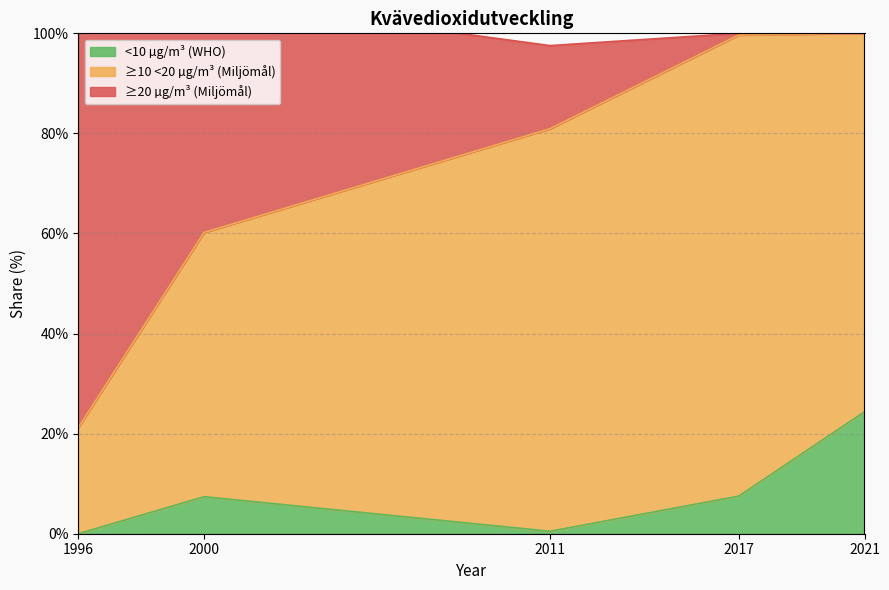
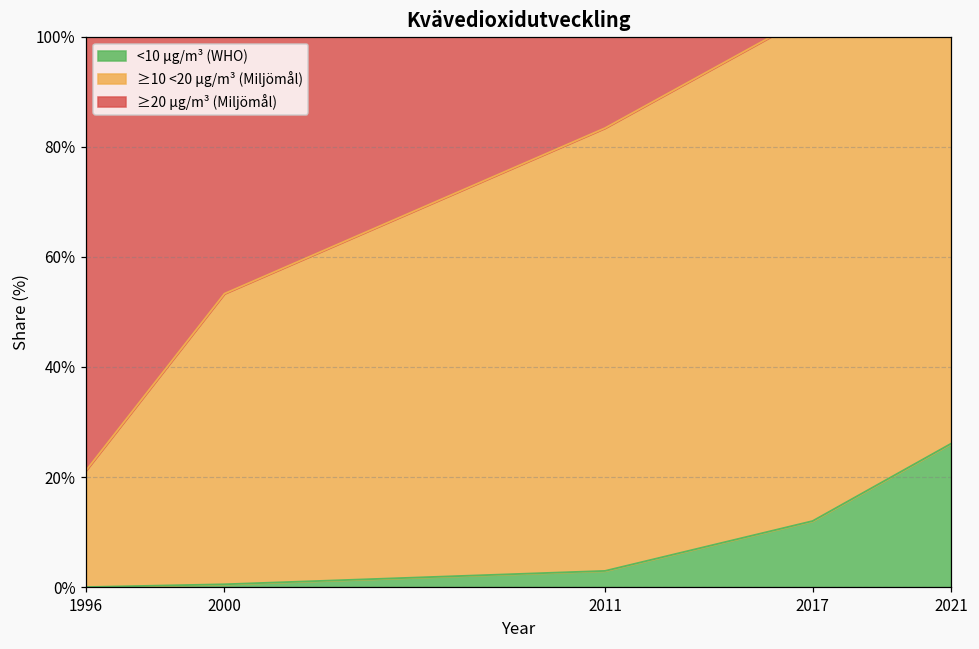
  {
    "<10 µg/m³ (WHO)": {
      "1996": "0%",
-     "2000": "7%",
-     "2011": "0%",
-     "2017": "8%",
-     "2021": "24%"
+     "2000": "1%",
+     "2011": "3%",
+     "2017": "12%",
+     "2021": "26%"
    },
    "≥10 <20 µg/m³ (Miljömål)": {
      "1996": "21%",
      "2000": "53%",
      "2011": "80%"
    },
    "≥20 µg/m³ (Miljömål)": {
      "1996": "79%",
      "2011": "17%"
    }
  }
